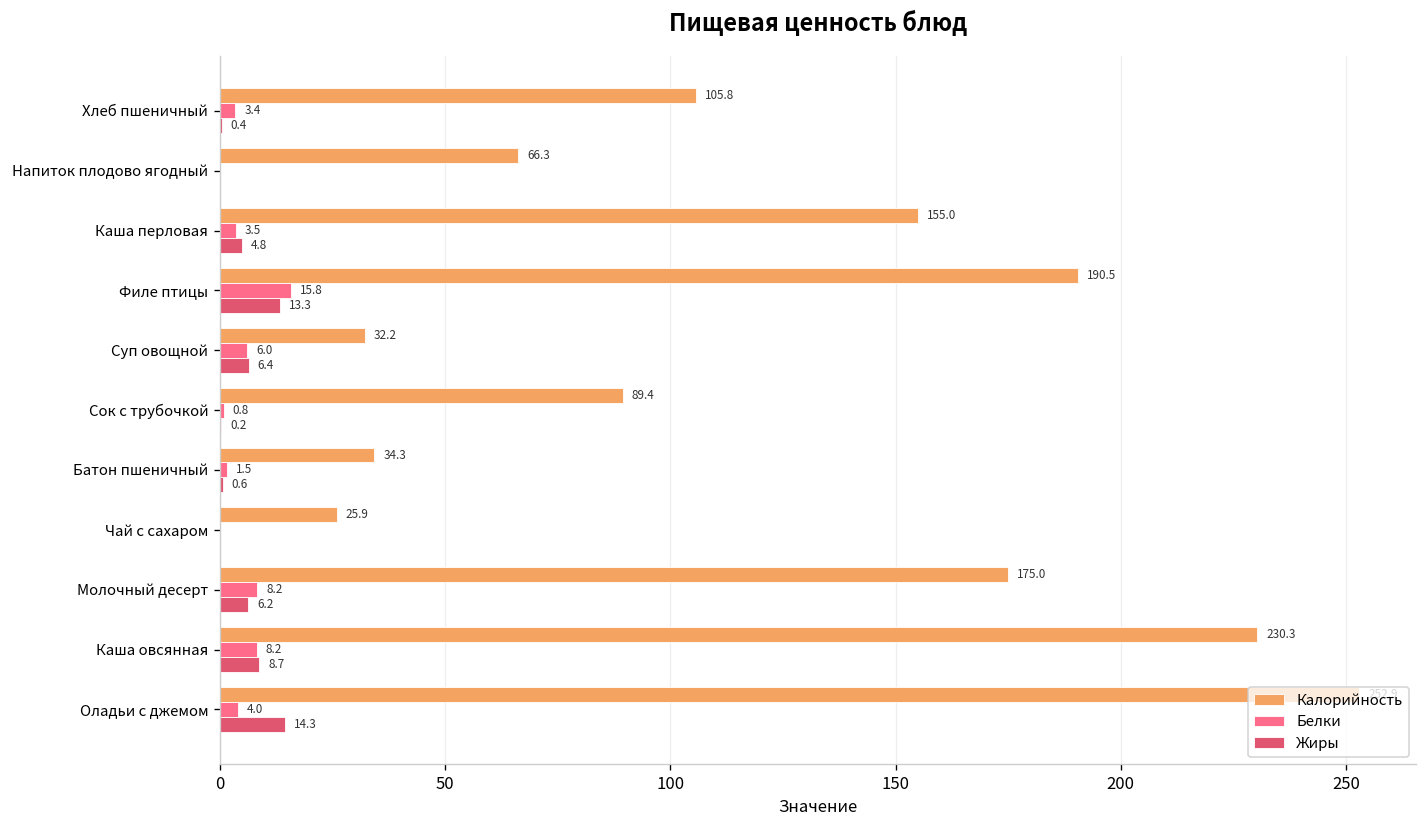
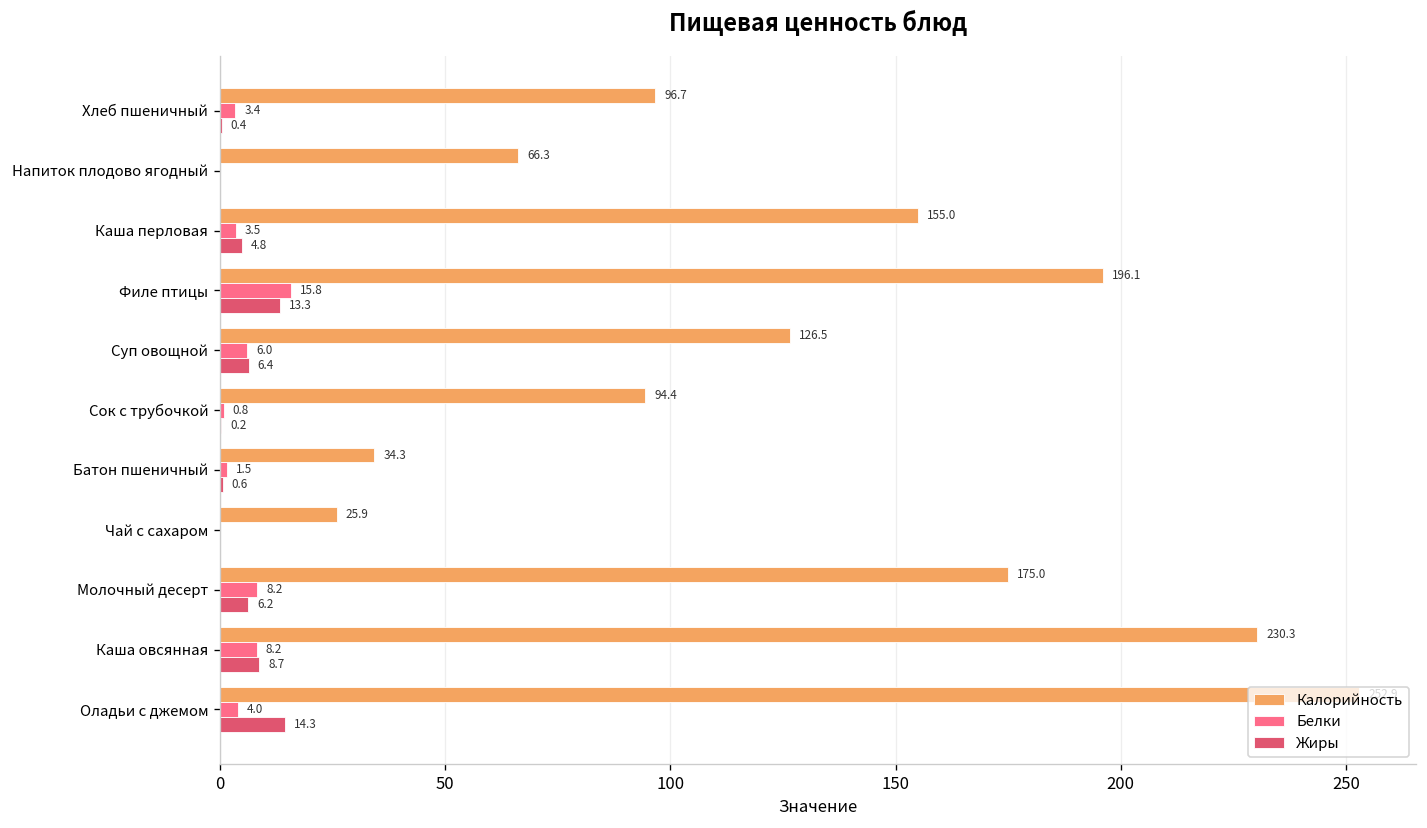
  {
    "Калорийность": {
-     "Хлеб пшеничный": 105.8,
+     "Хлеб пшеничный": 96.7,
      "Напиток плодово ягодный": 66.3,
      "Каша перловая": 155.0,
-     "Филе птицы": 190.5,
-     "Суп овощной": 32.2,
-     "Сок с трубочкой": 89.4,
+     "Филе птицы": 196.1,
+     "Суп овощной": 126.5,
+     "Сок с трубочкой": 94.4,
      "Батон пшеничный": 34.3,
      "Чай с сахаром": 25.9,
      "Молочный десерт": 175.0,
      "Каша овсянная": 230.3
    }
  }
